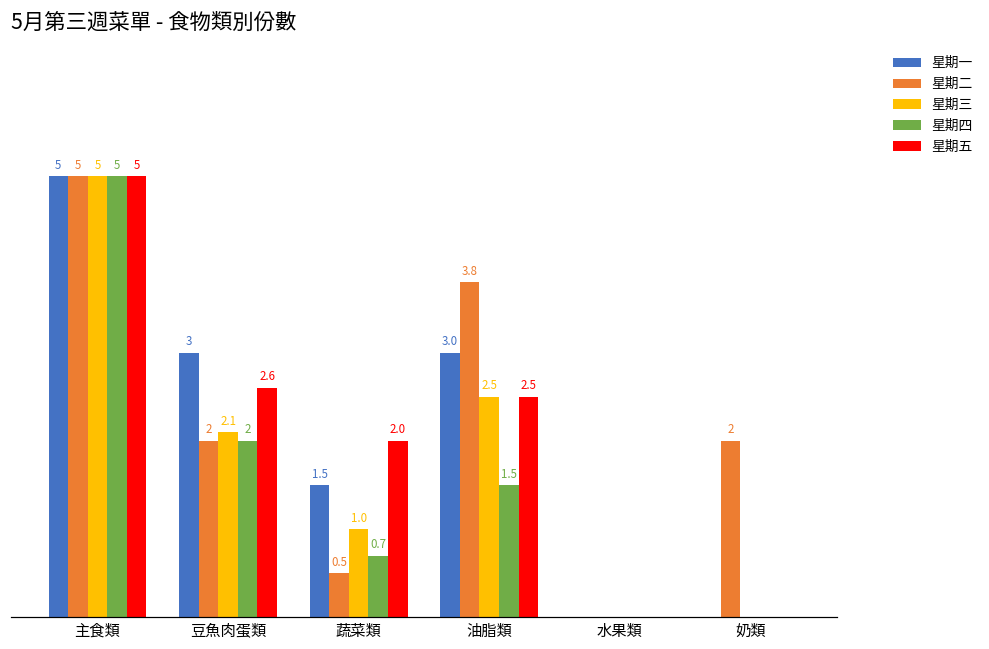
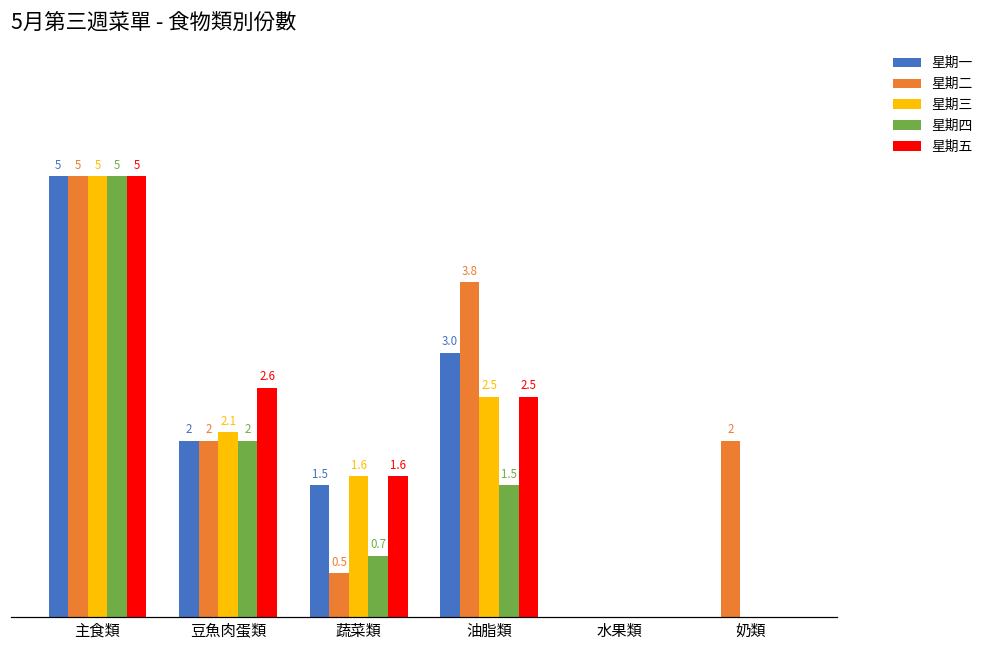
  {
    "星期一": {
      "主食類": 5,
-     "豆魚肉蛋類": 3,
+     "豆魚肉蛋類": 2,
      "蔬菜類": 1.5,
      "油脂類": 3.0
    },
    "星期二": {
      "主食類": 5,
      "豆魚肉蛋類": 2,
      "蔬菜類": 0.5,
      "油脂類": 3.8,
      "奶類": 2
    },
    "星期三": {
      "主食類": 5,
      "豆魚肉蛋類": 2.1,
-     "蔬菜類": 1.0,
+     "蔬菜類": 1.6,
      "油脂類": 2.5
    },
    "星期四": {
      "主食類": 5,
      "豆魚肉蛋類": 2,
      "蔬菜類": 0.7,
      "油脂類": 1.5
    },
    "星期五": {
      "主食類": 5,
      "豆魚肉蛋類": 2.6,
-     "蔬菜類": 2.0,
+     "蔬菜類": 1.6,
      "油脂類": 2.5
    }
  }
